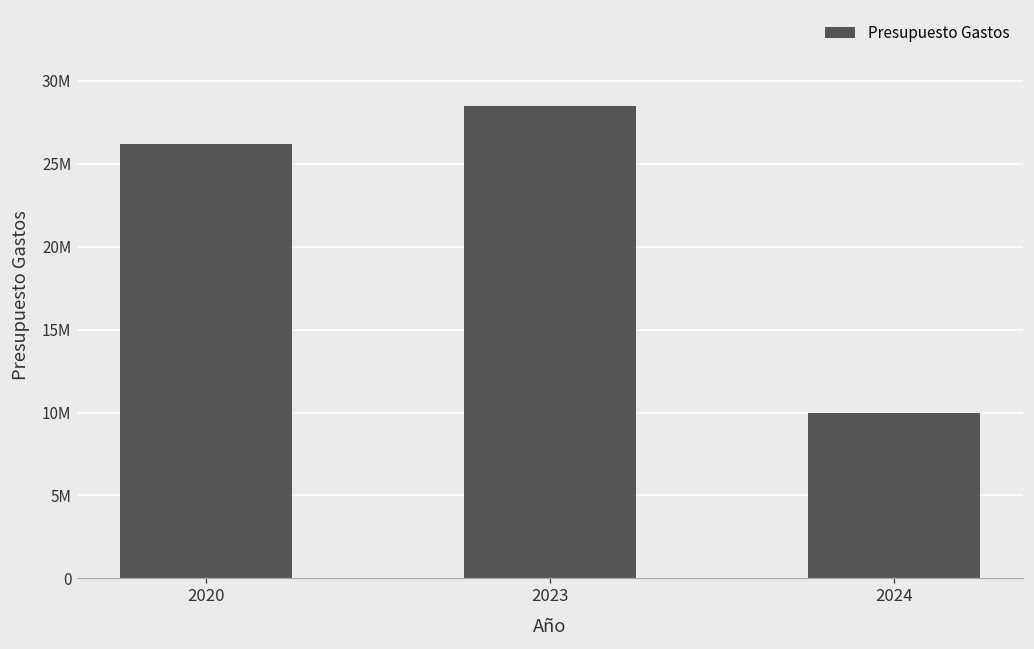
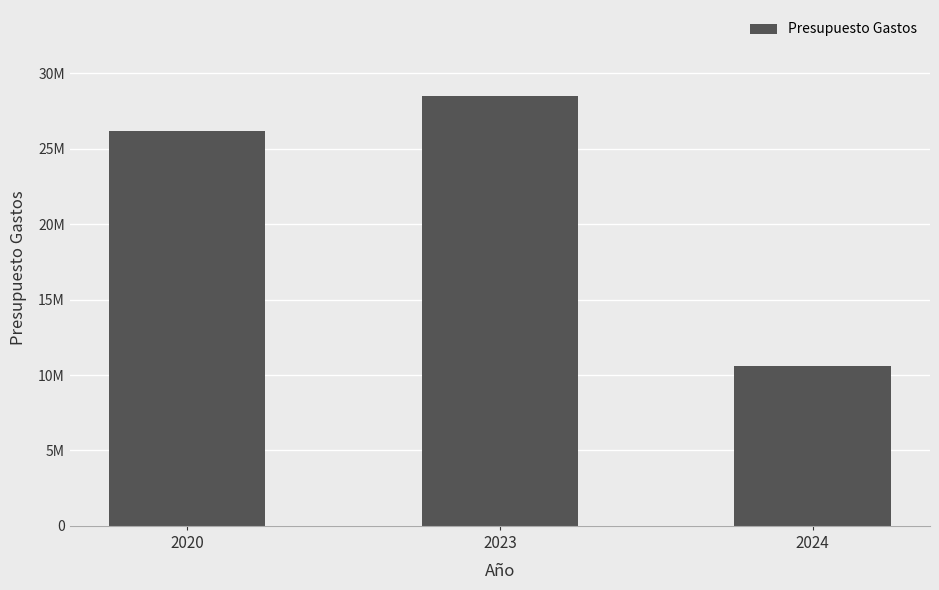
  {
    "2020": 26200000,
    "2023": 28500000,
-   "2024": 10000000
+   "2024": 10600000
  }
